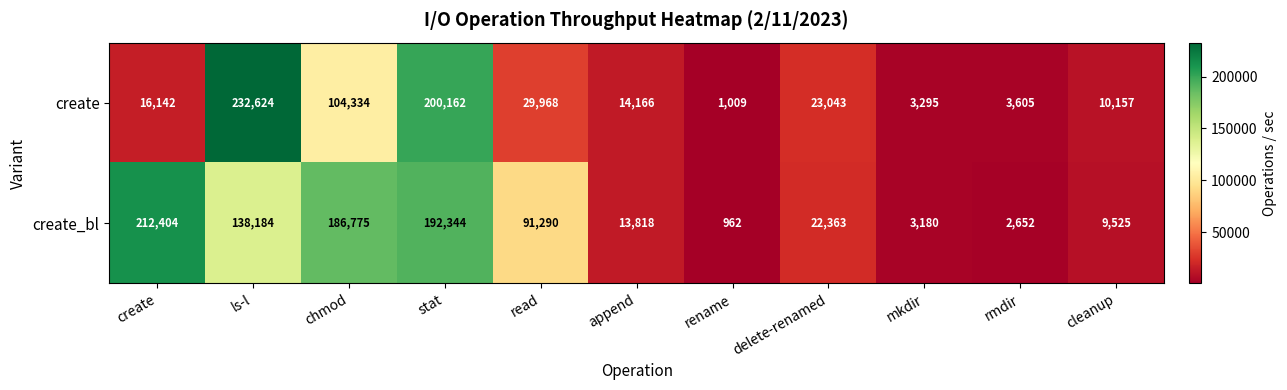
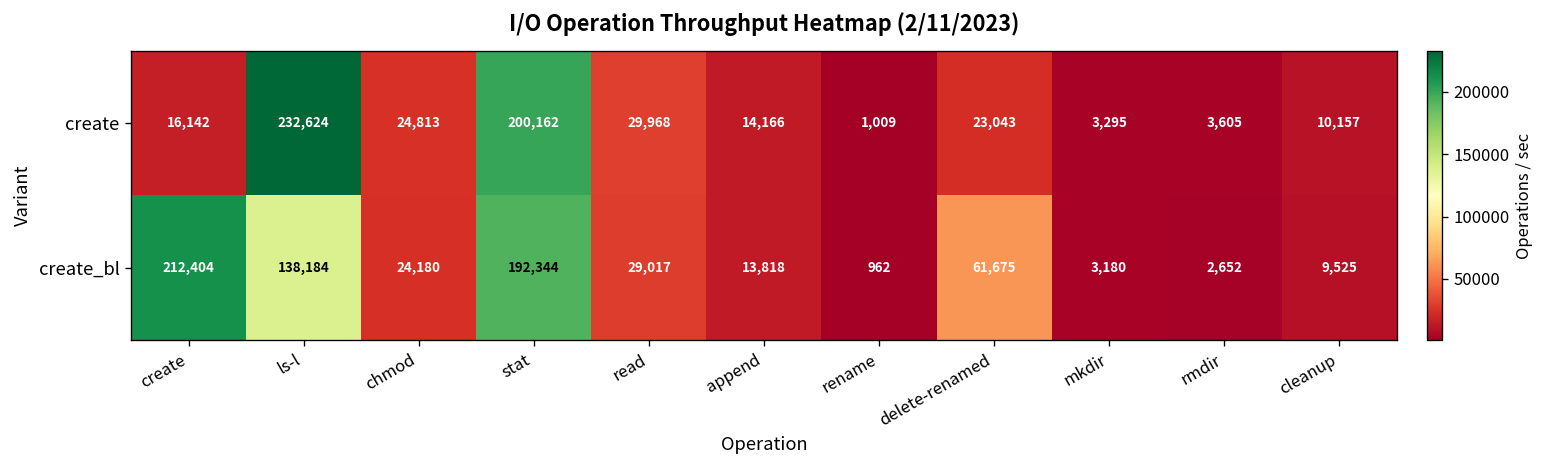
  {
    "create": {
      "create": "16,142",
      "ls-l": "232,624",
-     "chmod": "104,334",
+     "chmod": "24,813",
      "stat": "200,162",
      "read": "29,968",
      "append": "14,166",
      "rename": "1,009",
      "delete-renamed": "23,043",
      "mkdir": "3,295",
      "rmdir": "3,605",
      "cleanup": "10,157"
    },
    "create_bl": {
      "create": "212,404",
      "ls-l": "138,184",
-     "chmod": "186,775",
+     "chmod": "24,180",
      "stat": "192,344",
-     "read": "91,290",
+     "read": "29,017",
      "append": "13,818",
      "rename": "962",
-     "delete-renamed": "22,363",
+     "delete-renamed": "61,675",
      "mkdir": "3,180",
      "rmdir": "2,652",
      "cleanup": "9,525"
    }
  }
